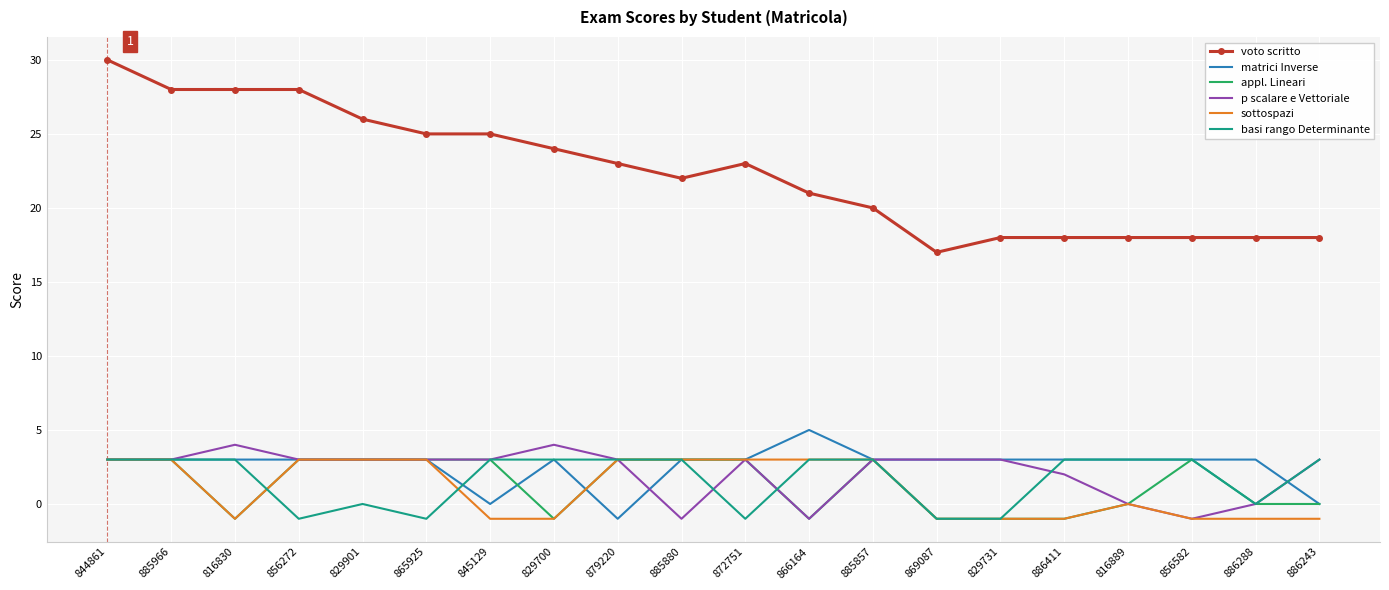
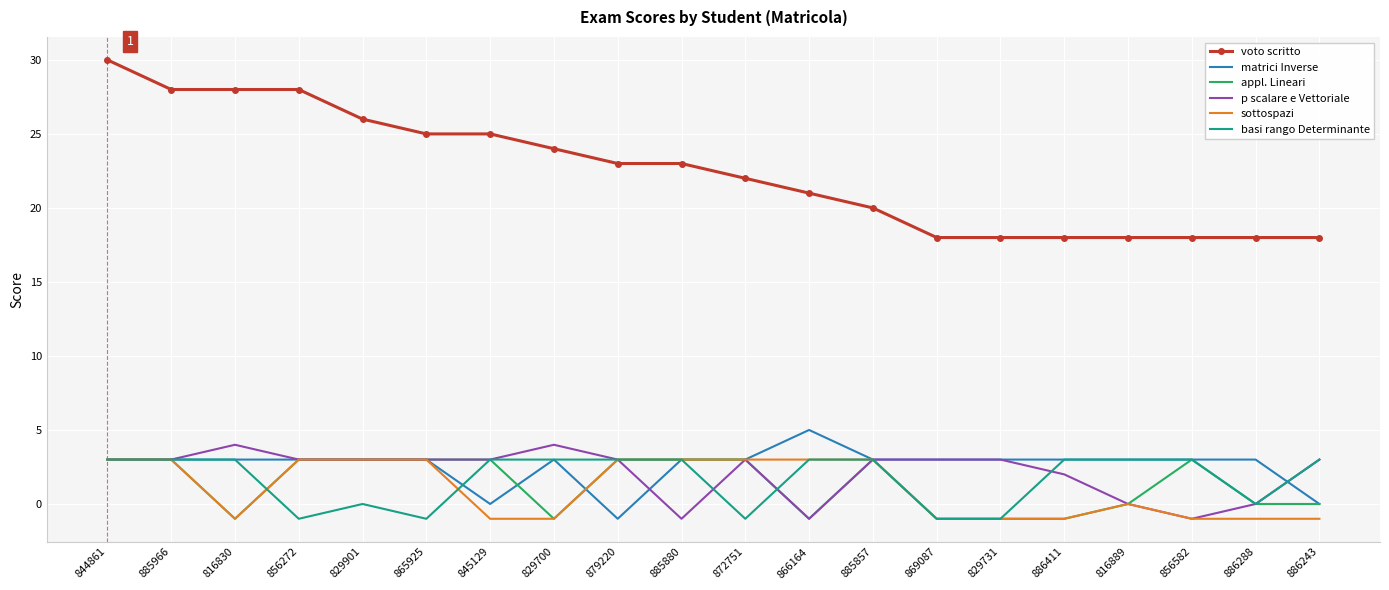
  {
    "voto scritto": {
      "885966": 28,
      "816830": 28,
      "856272": 28,
      "829901": 26,
      "865925": 25,
      "845129": 25,
      "829700": 24,
      "879220": 23,
-     "885880": 22,
-     "872751": 23,
+     "885880": 23,
+     "872751": 22,
      "866164": 21,
      "885857": 20,
-     "869087": 17,
+     "869087": 18,
      "829731": 18,
      "886411": 18,
      "816889": 18,
      "856582": 18,
      "886288": 18,
      "886243": 18
    },
    "matrici Inverse": {
      "845129": 0,
      "879220": -1,
      "866164": 5,
      "886288": 3
    },
    "p scalare e Vettoriale": {
      "816830": 4,
      "829700": 4,
      "885880": -1,
      "886411": 2
    },
    "sottospazi": {
      "845129": -1,
      "886288": -1,
      "886243": -1
    }
  }
